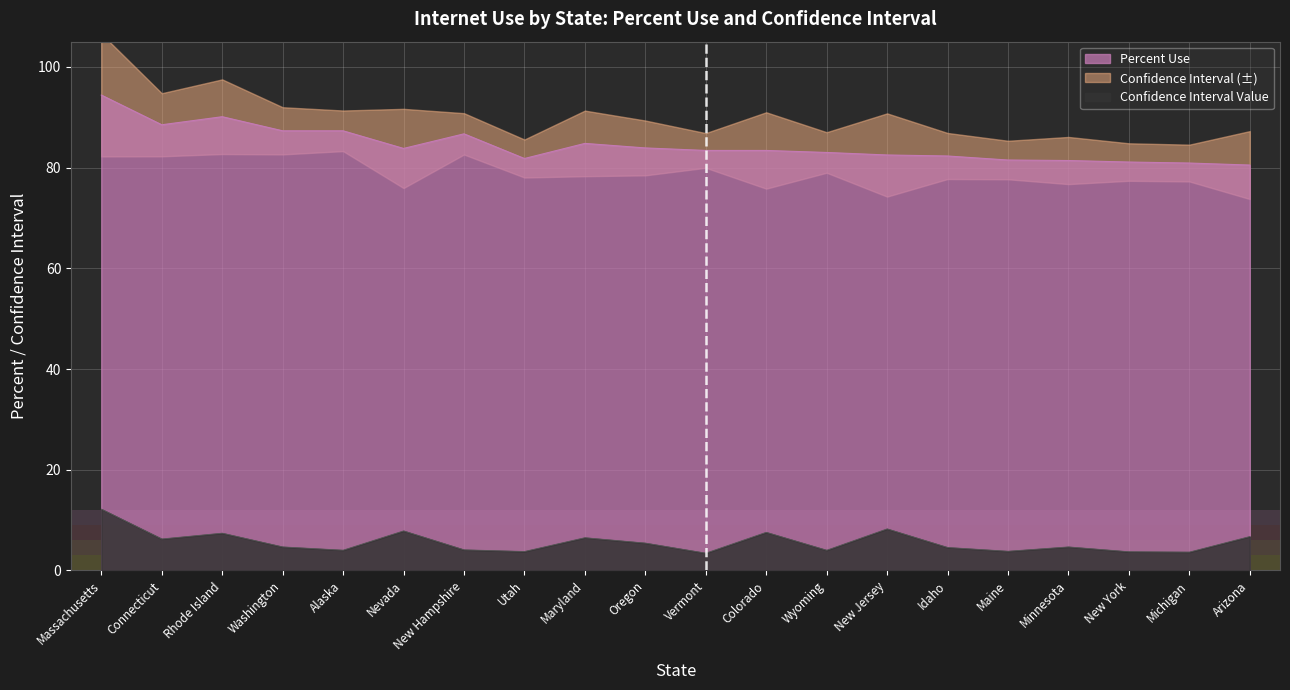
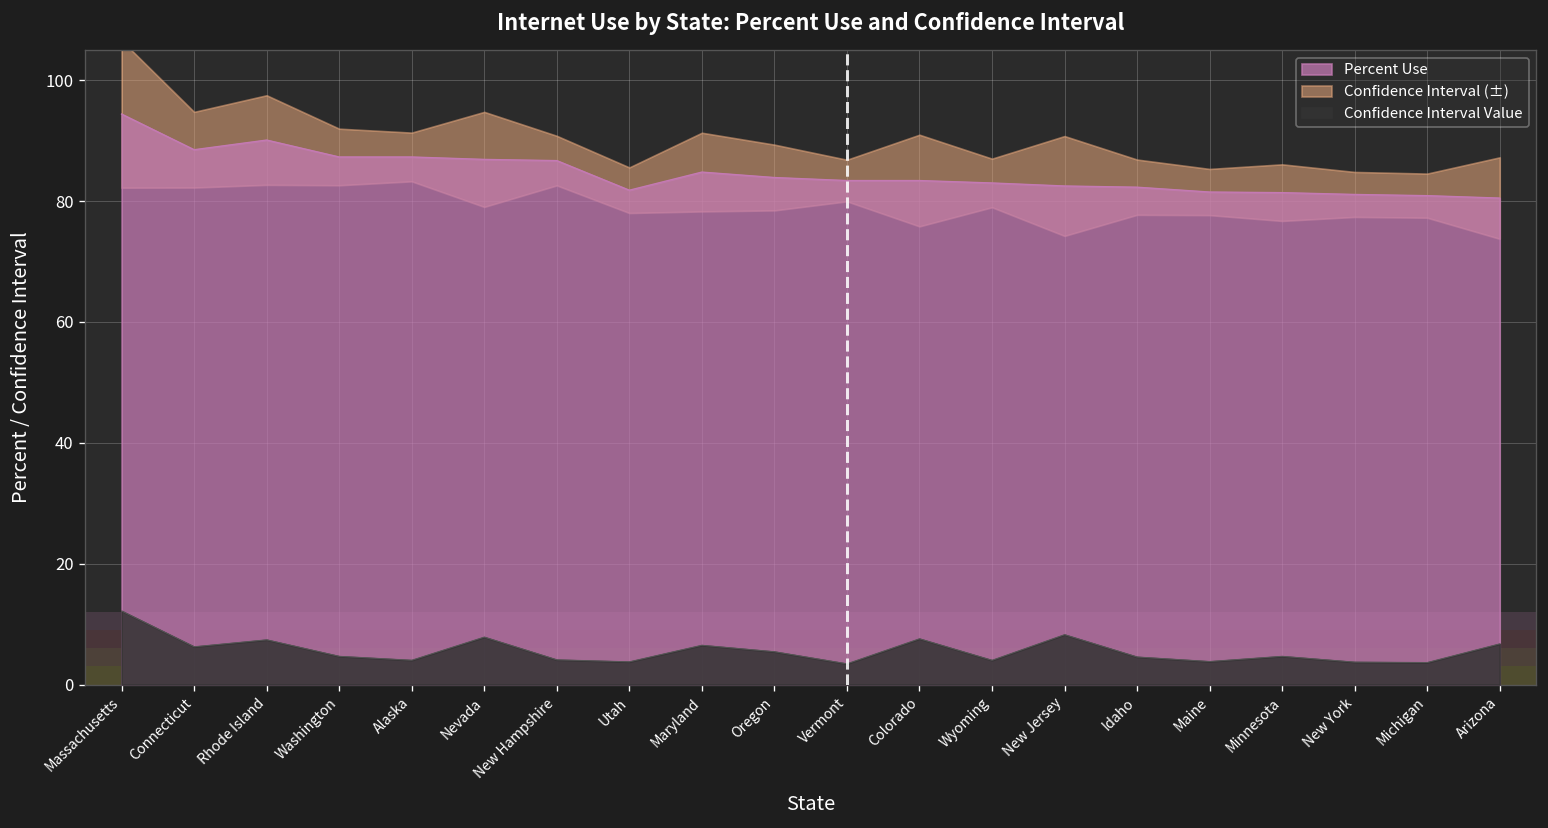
  {
    "Percent Use": {
      "Massachusetts": 94,
      "Connecticut": 89,
      "Rhode Island": 90,
      "Washington": 87,
      "Alaska": 87,
-     "Nevada": 84,
+     "Nevada": 87,
      "New Hampshire": 87,
      "Utah": 82,
      "Maryland": 85,
      "Oregon": 84,
      "Vermont": 83,
      "Colorado": 83,
      "Wyoming": 83,
      "New Jersey": 83,
      "Idaho": 82,
      "Maine": 82,
      "Minnesota": 81,
      "New York": 81,
      "Michigan": 81,
      "Arizona": 81
    },
    "Confidence Interval Value": {
      "Massachusetts": 12,
      "Connecticut": 6,
      "Rhode Island": 7,
      "Washington": 5,
      "Alaska": 4,
      "Nevada": 8,
      "New Hampshire": 4,
      "Utah": 4,
      "Maryland": 7,
      "Oregon": 5,
      "Vermont": 3,
      "Colorado": 8,
      "Wyoming": 4,
      "New Jersey": 8,
      "Idaho": 5,
      "Maine": 4,
      "Minnesota": 5,
      "New York": 4,
      "Michigan": 4,
      "Arizona": 7
    }
  }
